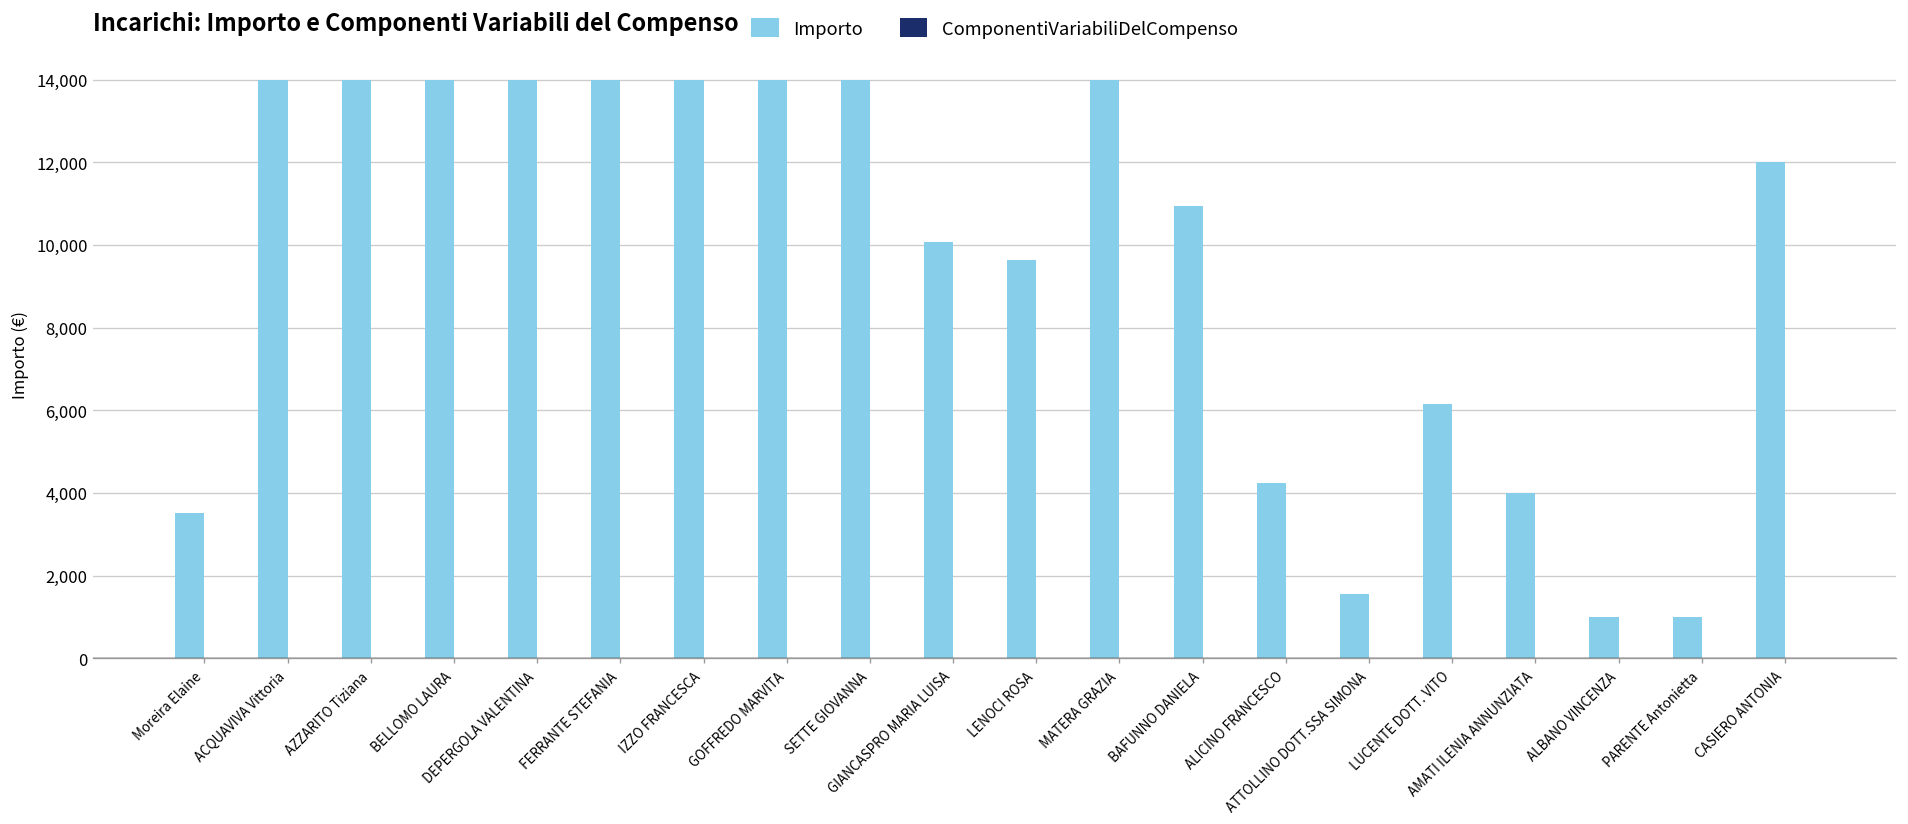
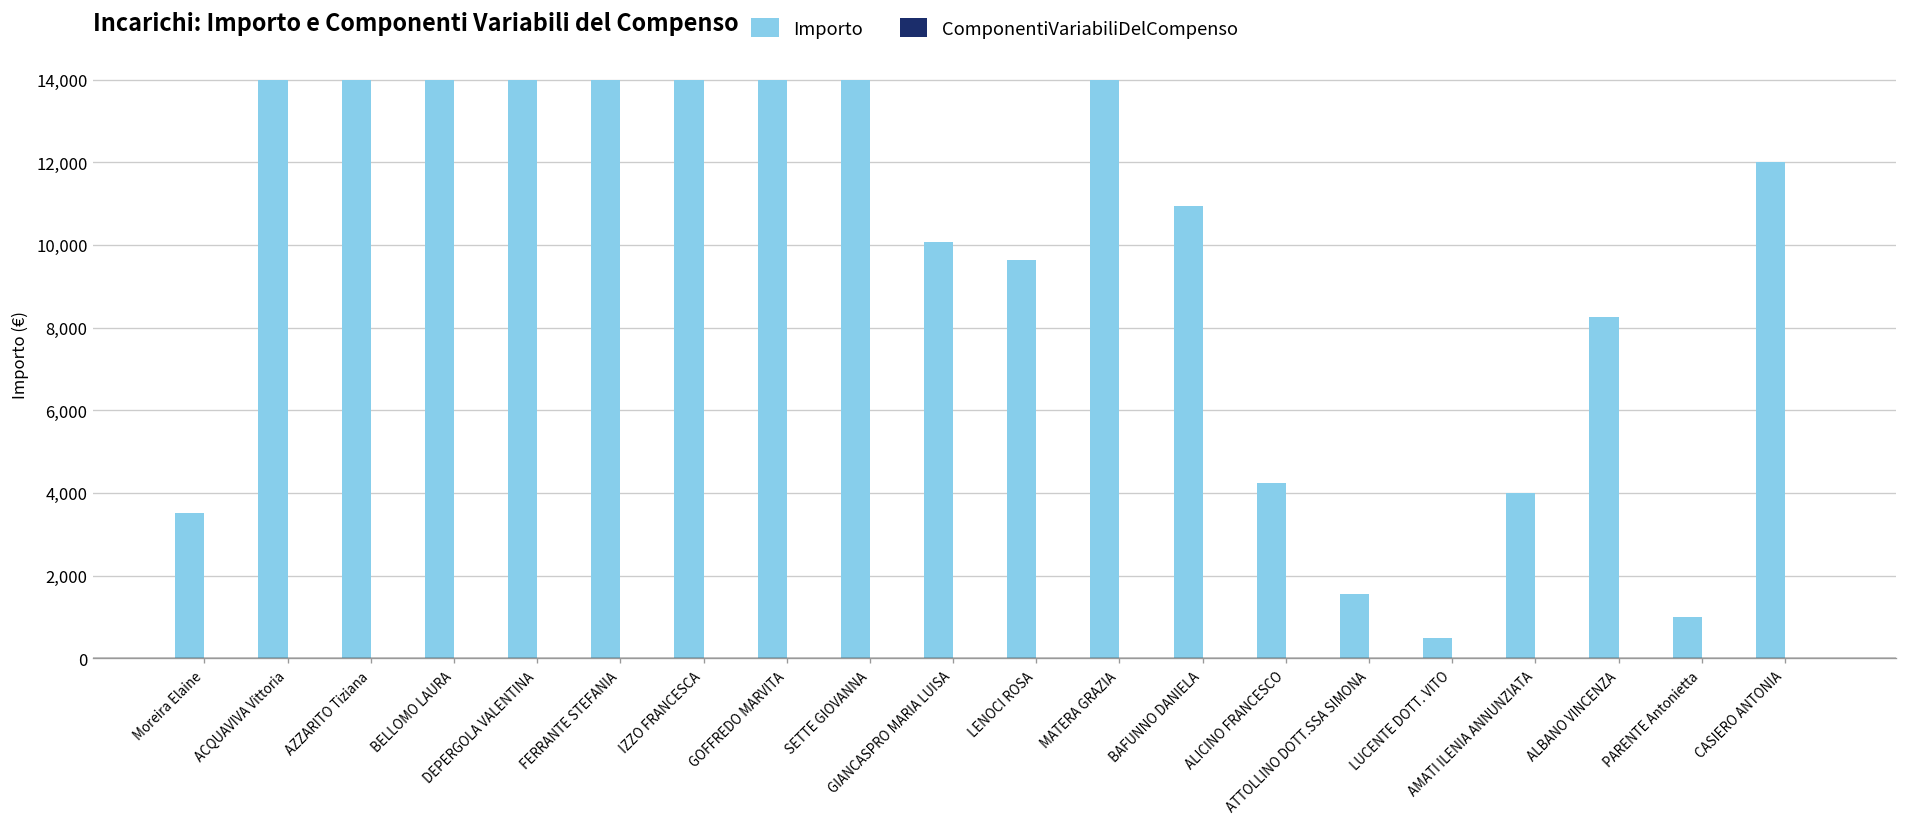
  {
    "Importo": {
      "Moreira Elaine": "3,500",
      "ACQUAVIVA Vittoria": "14,000",
      "AZZARITO Tiziana": "14,000",
      "BELLOMO LAURA": "14,000",
      "DEPERGOLA VALENTINA": "14,000",
      "FERRANTE STEFANIA": "14,000",
      "IZZO FRANCESCA": "14,000",
      "GOFFREDO MARVITA": "14,000",
      "SETTE GIOVANNA": "14,000",
      "GIANCASPRO MARIA LUISA": "10,100",
      "LENOCI ROSA": "9,600",
      "MATERA GRAZIA": "14,000",
      "BAFUNNO DANIELA": "10,900",
      "ALICINO FRANCESCO": "4,200",
      "ATTOLLINO DOTT.SSA SIMONA": "1,600",
-     "LUCENTE DOTT. VITO": "6,200",
+     "LUCENTE DOTT. VITO": "500",
      "AMATI ILENIA ANNUNZIATA": "4,000",
-     "ALBANO VINCENZA": "1,000",
+     "ALBANO VINCENZA": "8,300",
      "PARENTE Antonietta": "1,000",
      "CASIERO ANTONIA": "12,000"
    },
    "ComponentiVariabiliDelCompenso": {
      "Moreira Elaine": "0",
      "ACQUAVIVA Vittoria": "0",
      "AZZARITO Tiziana": "0",
      "BELLOMO LAURA": "0",
      "DEPERGOLA VALENTINA": "0",
      "FERRANTE STEFANIA": "0",
      "IZZO FRANCESCA": "0",
      "GOFFREDO MARVITA": "0",
      "SETTE GIOVANNA": "0",
      "GIANCASPRO MARIA LUISA": "0",
      "LENOCI ROSA": "0",
      "MATERA GRAZIA": "0",
      "BAFUNNO DANIELA": "0",
      "ALICINO FRANCESCO": "0",
      "ATTOLLINO DOTT.SSA SIMONA": "0",
      "LUCENTE DOTT. VITO": "0",
      "AMATI ILENIA ANNUNZIATA": "0",
      "ALBANO VINCENZA": "0",
      "PARENTE Antonietta": "0",
      "CASIERO ANTONIA": "0"
    }
  }
